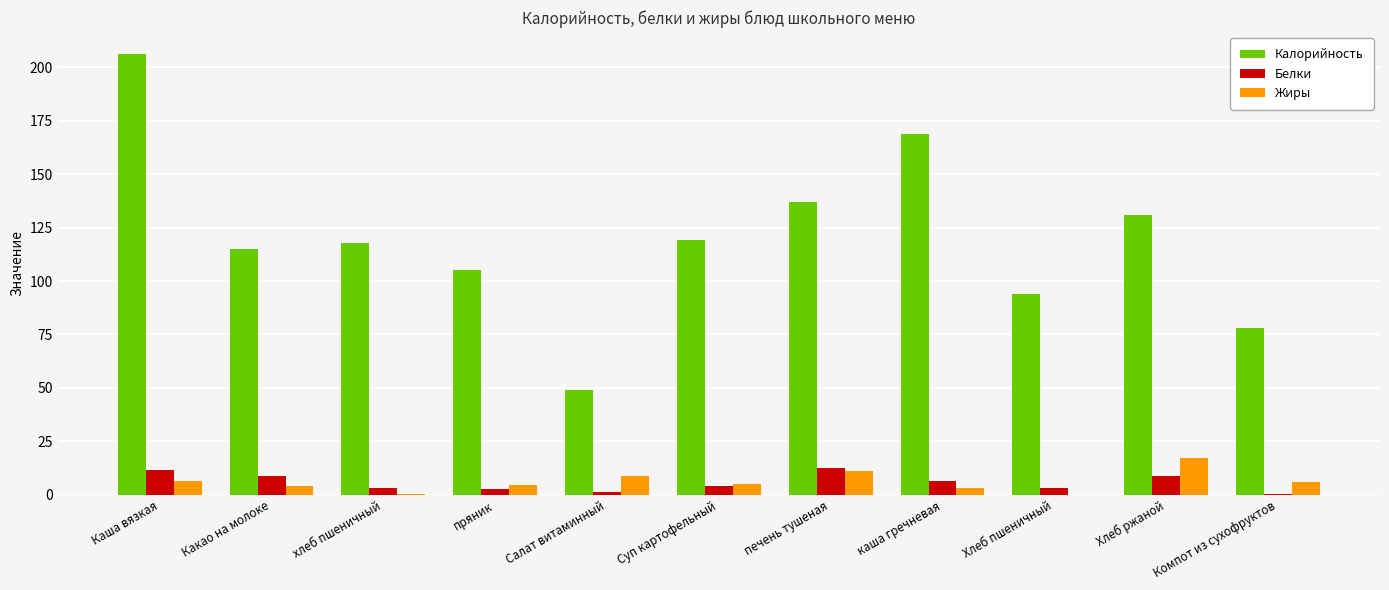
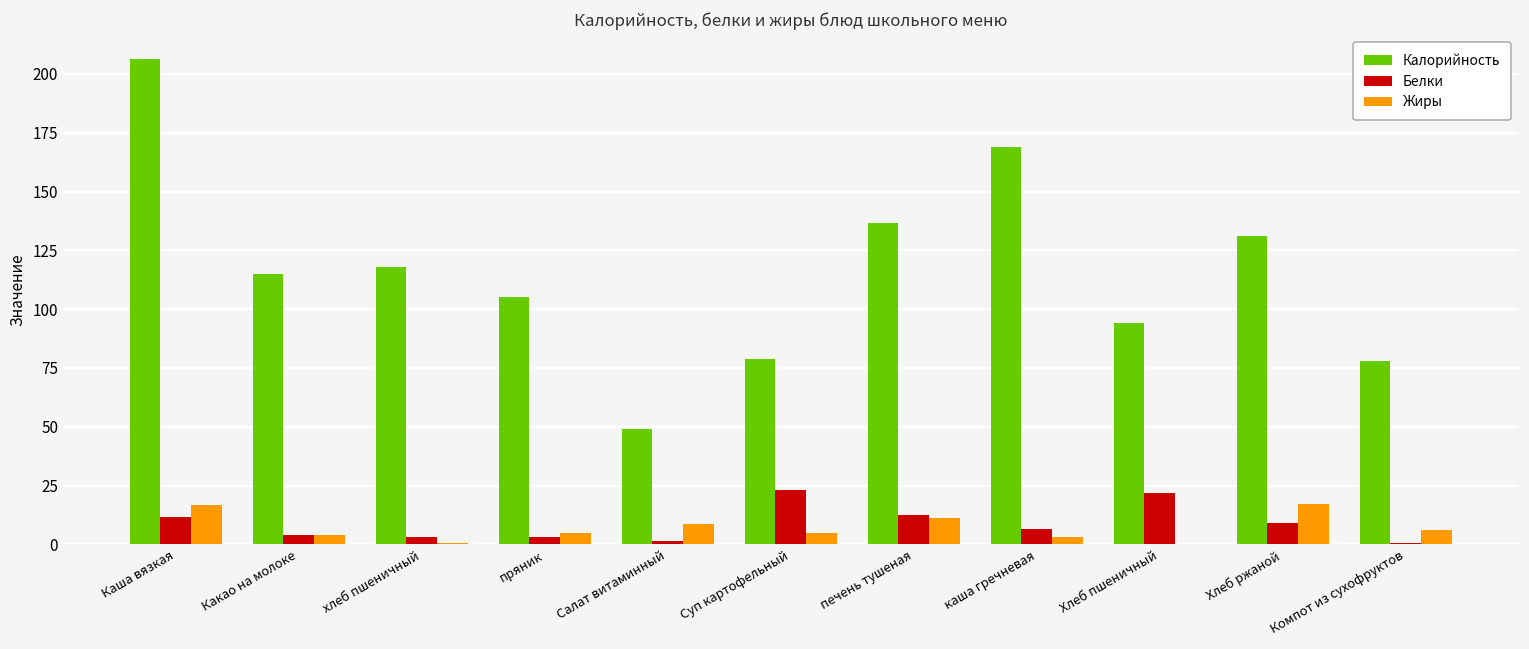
  {
    "Калорийность": {
      "Каша вязкая": 206,
      "Какао на молоке": 115,
      "хлеб пшеничный": 118,
      "пряник": 105,
      "Салат витаминный": 49,
-     "Суп картофельный": 119,
+     "Суп картофельный": 79,
      "печень тушеная": 137,
      "каша гречневая": 169,
      "Хлеб пшеничный": 94,
      "Хлеб ржаной": 131,
      "Компот из сухофруктов": 78
    },
    "Белки": {
      "Каша вязкая": 12,
-     "Какао на молоке": 9,
+     "Какао на молоке": 4,
      "хлеб пшеничный": 3,
      "пряник": 3,
      "Салат витаминный": 1,
-     "Суп картофельный": 4,
+     "Суп картофельный": 23,
      "печень тушеная": 12,
      "каша гречневая": 6,
-     "Хлеб пшеничный": 3,
+     "Хлеб пшеничный": 22,
      "Хлеб ржаной": 9
    },
    "Жиры": {
-     "Каша вязкая": 7,
+     "Каша вязкая": 17,
      "Какао на молоке": 4,
      "пряник": 5,
      "Салат витаминный": 9,
      "Суп картофельный": 5,
      "печень тушеная": 11,
      "каша гречневая": 3,
      "Хлеб пшеничный": 0,
      "Хлеб ржаной": 17,
      "Компот из сухофруктов": 6
    }
  }
